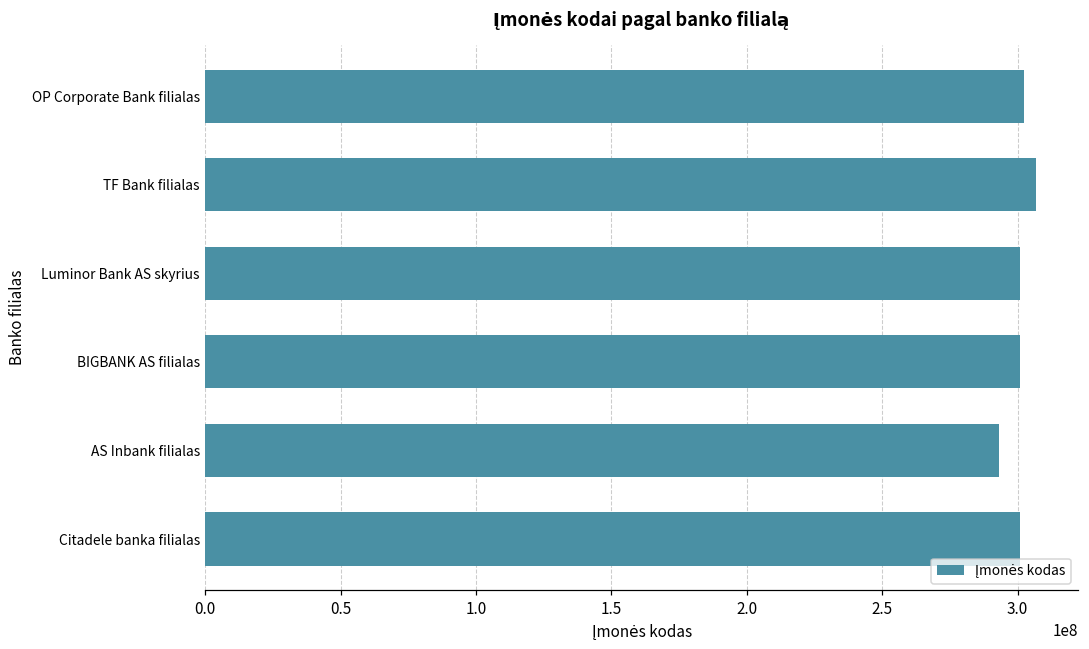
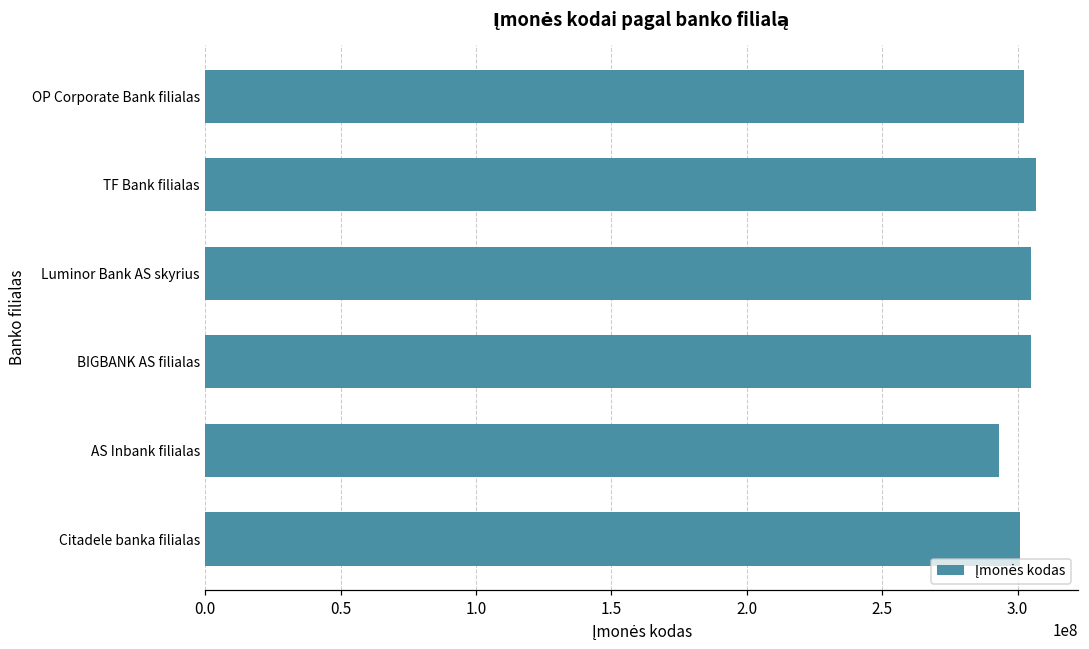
  {
    "OP Corporate Bank filialas": 303000000,
    "TF Bank filialas": 307000000,
-   "Luminor Bank AS skyrius": 301000000,
-   "BIGBANK AS filialas": 301000000,
+   "Luminor Bank AS skyrius": 305000000,
+   "BIGBANK AS filialas": 305000000,
    "AS Inbank filialas": 293000000,
    "Citadele banka filialas": 301000000
  }
